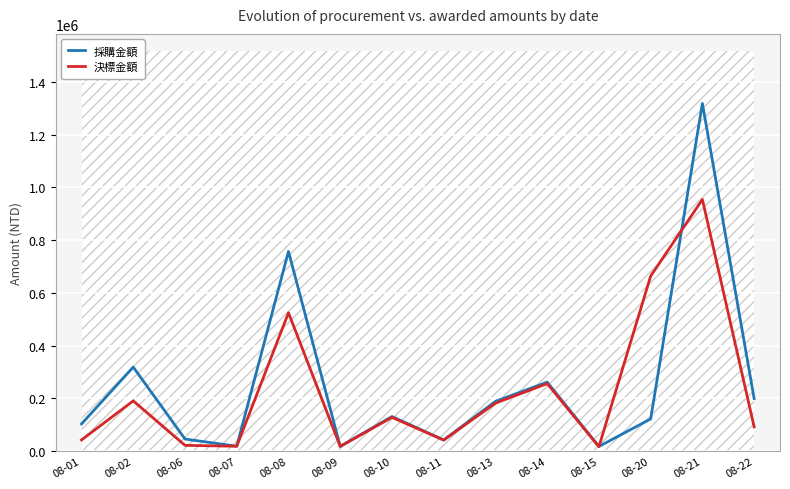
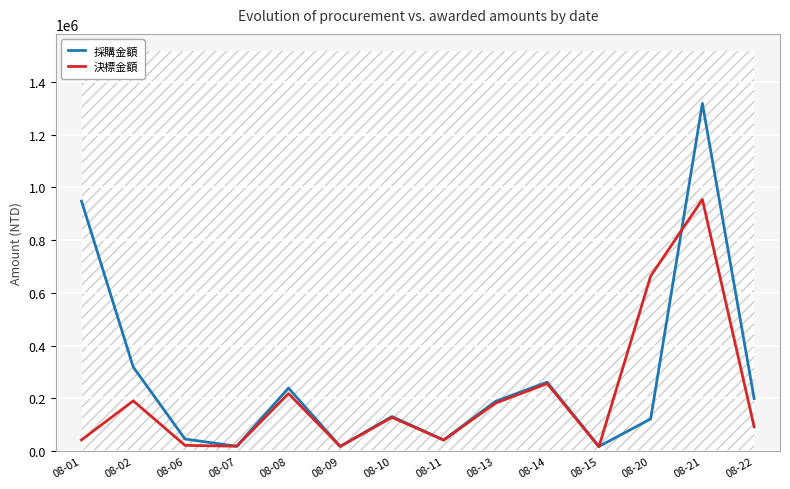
  {
    "採購金額": {
-     "08-01": 100000,
+     "08-01": 950000,
      "08-02": 320000,
      "08-06": 50000,
-     "08-08": 760000,
+     "08-08": 240000,
      "08-20": 120000,
      "08-21": 1320000,
      "08-22": 200000
    },
    "決標金額": {
      "08-01": 40000,
      "08-02": 190000,
      "08-06": 20000,
-     "08-08": 520000,
+     "08-08": 220000,
      "08-20": 660000,
      "08-21": 950000,
      "08-22": 90000
    }
  }
